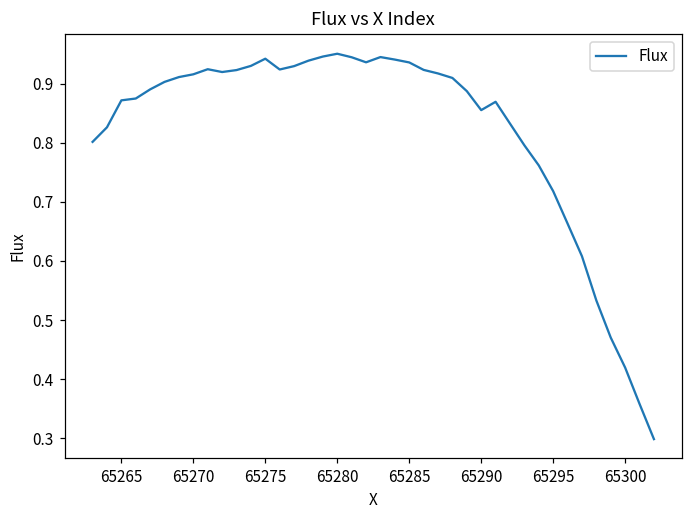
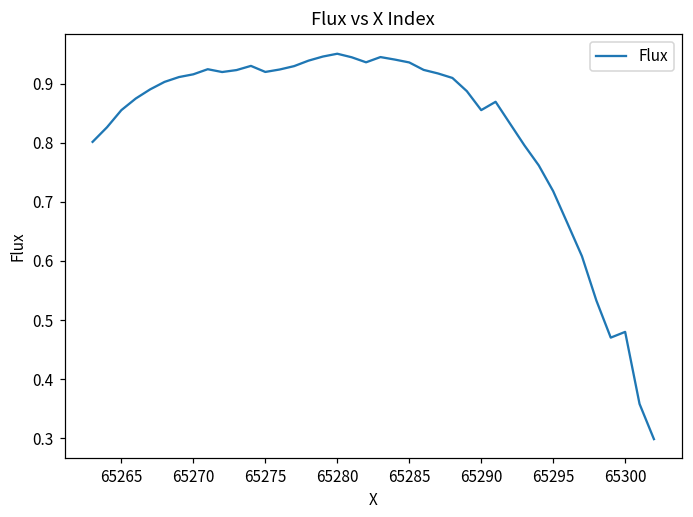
  {
-   "65265": 0.87,
+   "65265": 0.86,
    "65270": 0.92,
-   "65275": 0.94,
+   "65275": 0.92,
    "65280": 0.95,
    "65285": 0.94,
    "65290": 0.86,
    "65295": 0.72,
-   "65300": 0.42
+   "65300": 0.48
  }
